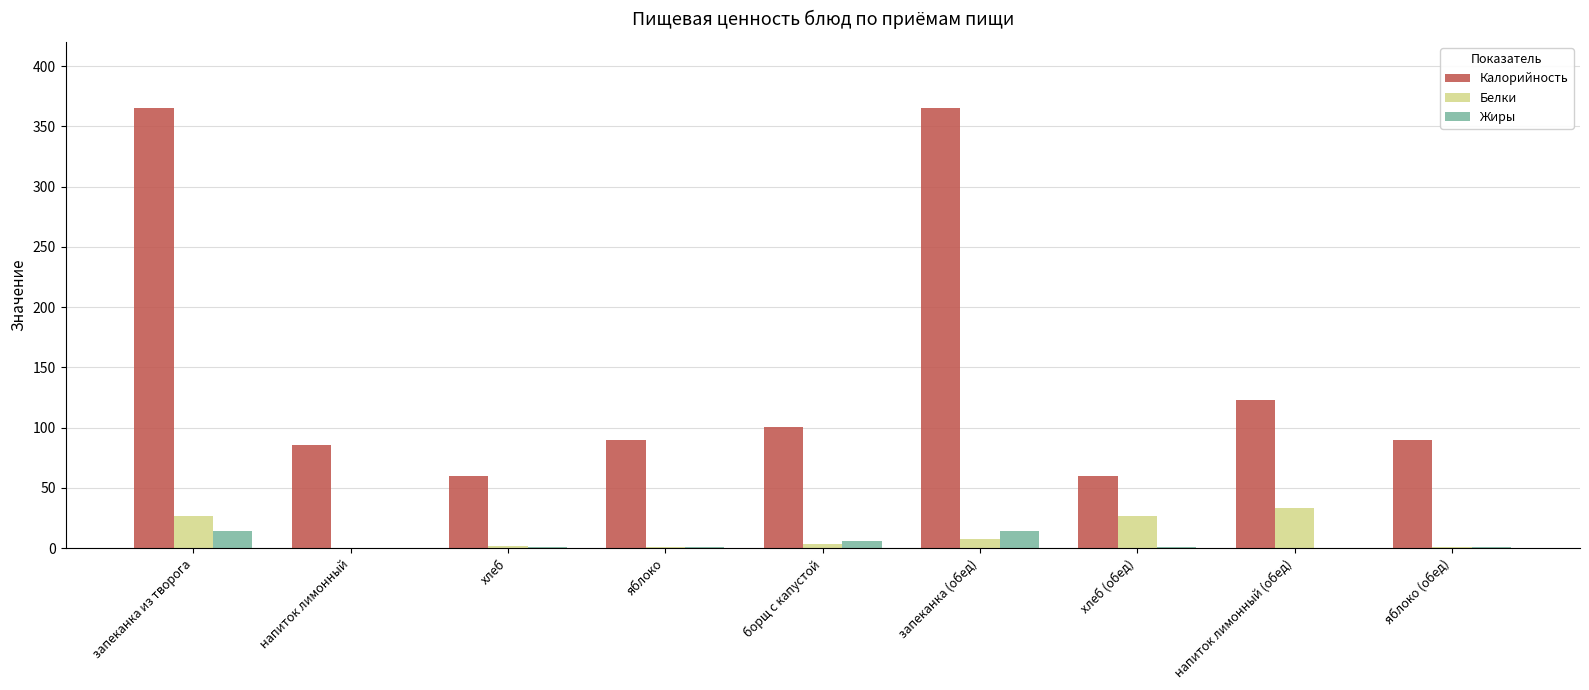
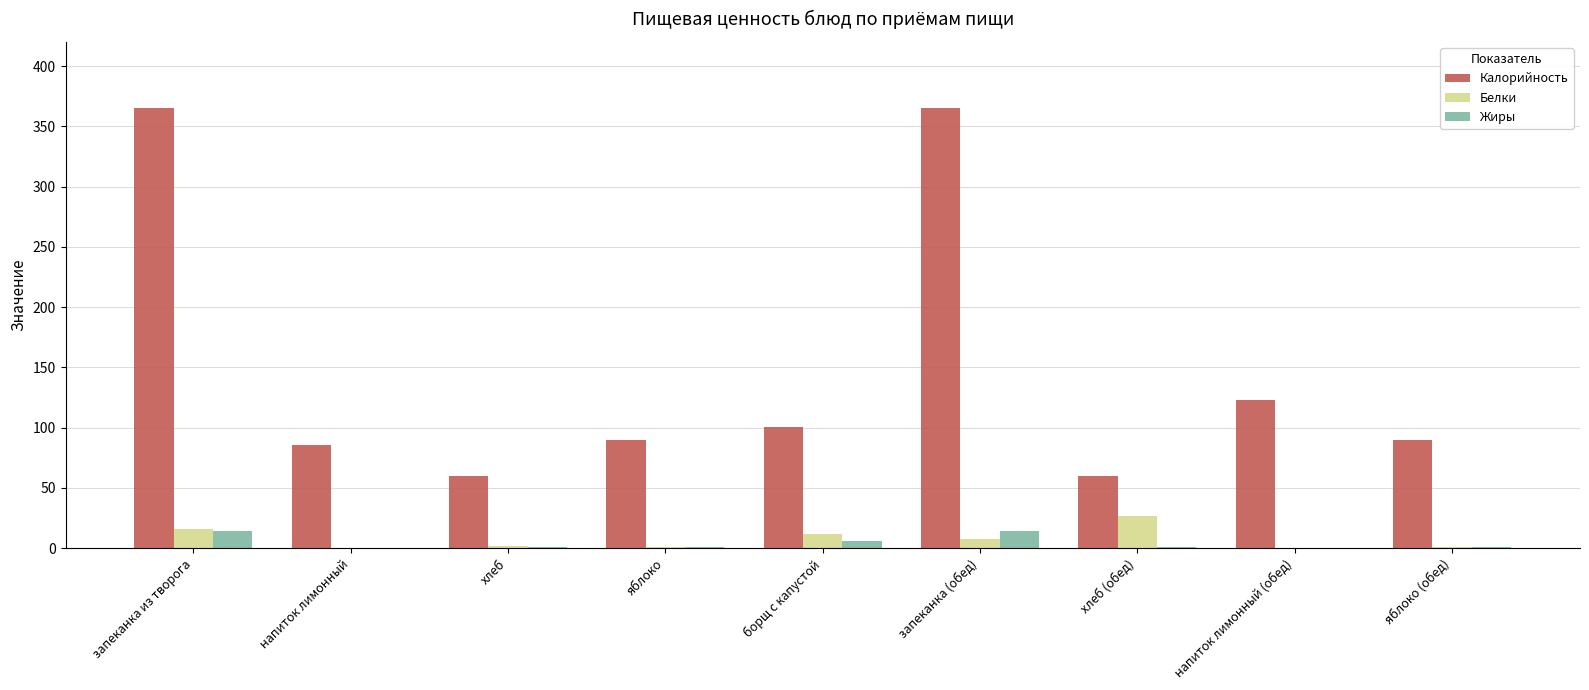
  {
    "Калорийность": {
      "запеканка из творога": 365,
      "напиток лимонный": 86,
      "хлеб": 60,
      "яблоко": 90,
      "борщ с капустой": 101,
      "запеканка (обед)": 365,
      "хлеб (обед)": 60,
      "напиток лимонный (обед)": 123,
      "яблоко (обед)": 90
    },
    "Белки": {
-     "запеканка из творога": 27,
-     "борщ с капустой": 4,
+     "запеканка из творога": 16,
+     "борщ с капустой": 12,
      "запеканка (обед)": 7,
      "хлеб (обед)": 27,
-     "напиток лимонный (обед)": 33
+     "напиток лимонный (обед)": 0
    },
    "Жиры": {
      "запеканка из творога": 14,
      "напиток лимонный": 0,
      "борщ с капустой": 6,
      "запеканка (обед)": 14,
      "напиток лимонный (обед)": 0
    }
  }
